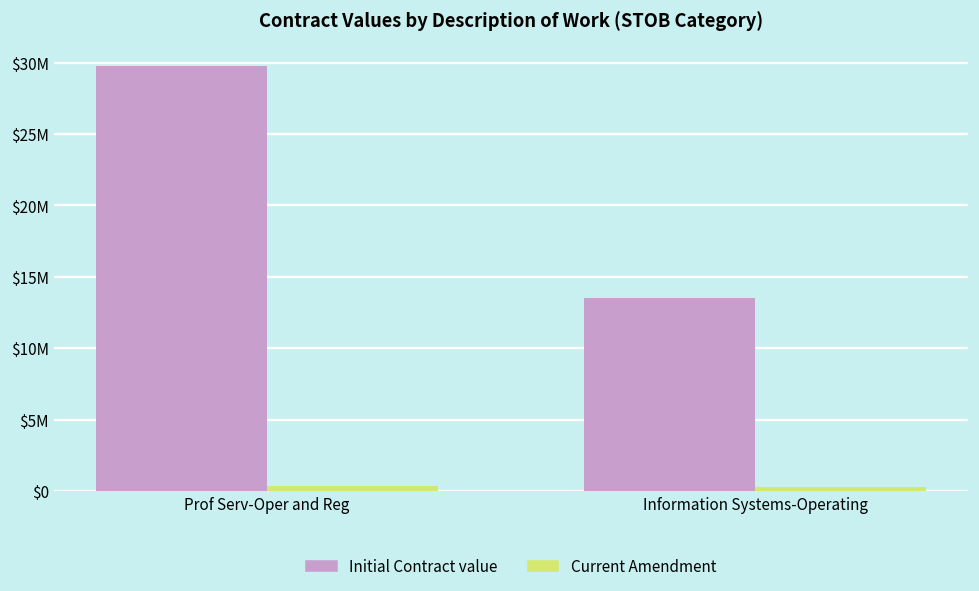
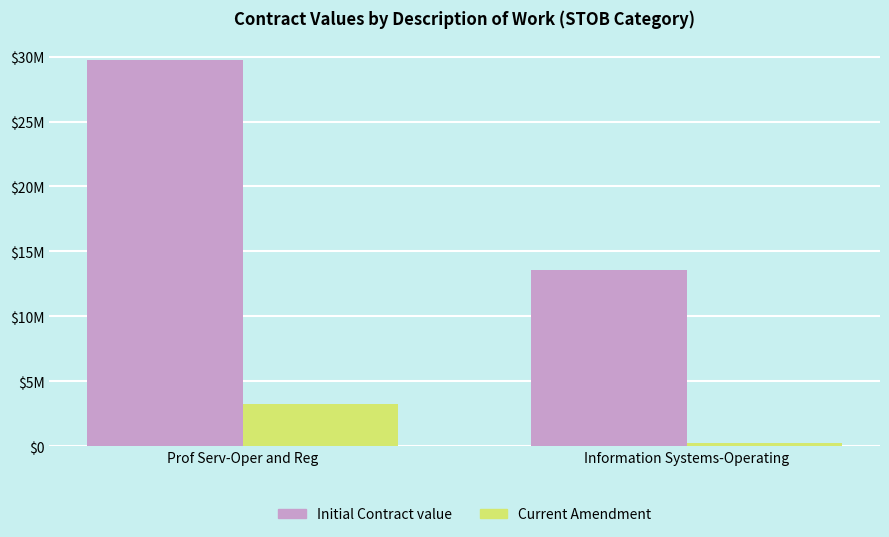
  {
    "Initial Contract value": {
      "Prof Serv-Oper and Reg": "$29800000",
      "Information Systems-Operating": "$13500000"
    },
    "Current Amendment": {
-     "Prof Serv-Oper and Reg": "$300000",
+     "Prof Serv-Oper and Reg": "$3200000",
      "Information Systems-Operating": "$300000"
    }
  }
